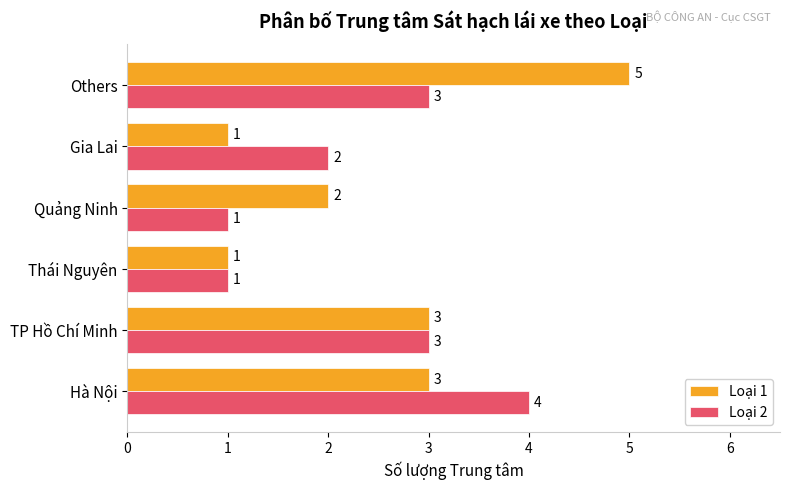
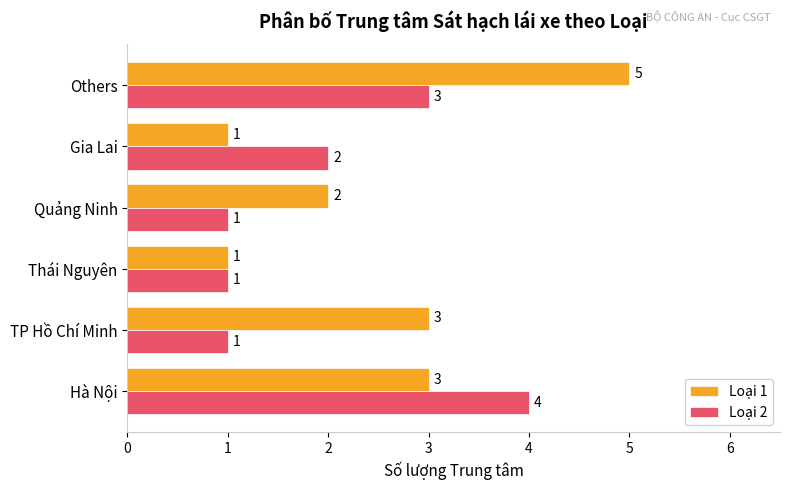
  {
    "Loại 1": {
      "Others": 5,
      "Gia Lai": 1,
      "Quảng Ninh": 2,
      "Thái Nguyên": 1,
      "TP Hồ Chí Minh": 3,
      "Hà Nội": 3
    },
    "Loại 2": {
      "Others": 3,
      "Gia Lai": 2,
      "Quảng Ninh": 1,
      "Thái Nguyên": 1,
-     "TP Hồ Chí Minh": 3,
+     "TP Hồ Chí Minh": 1,
      "Hà Nội": 4
    }
  }
